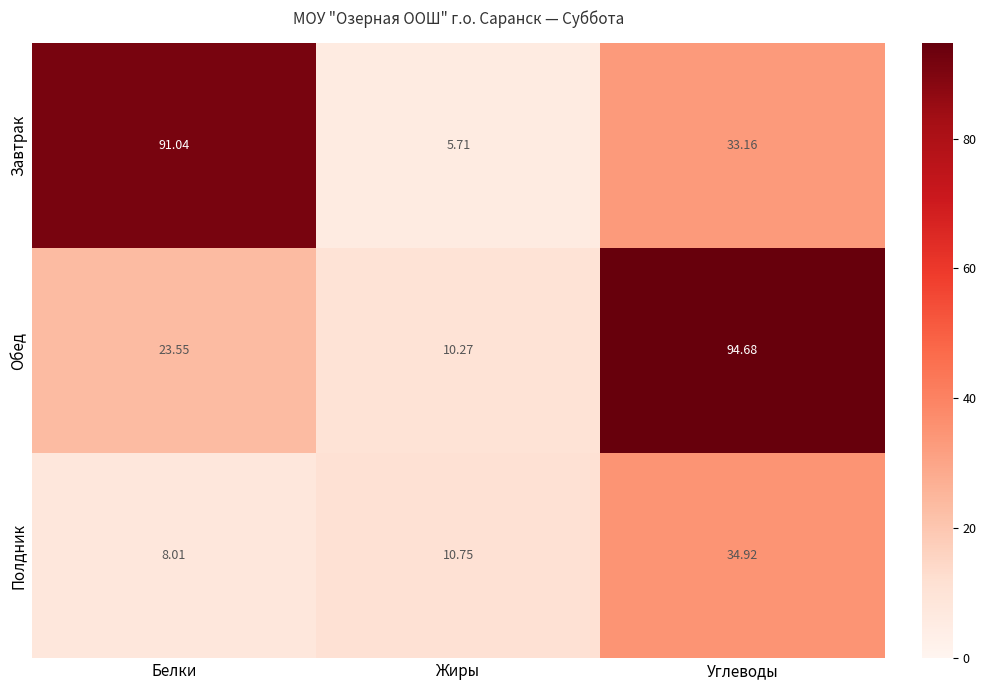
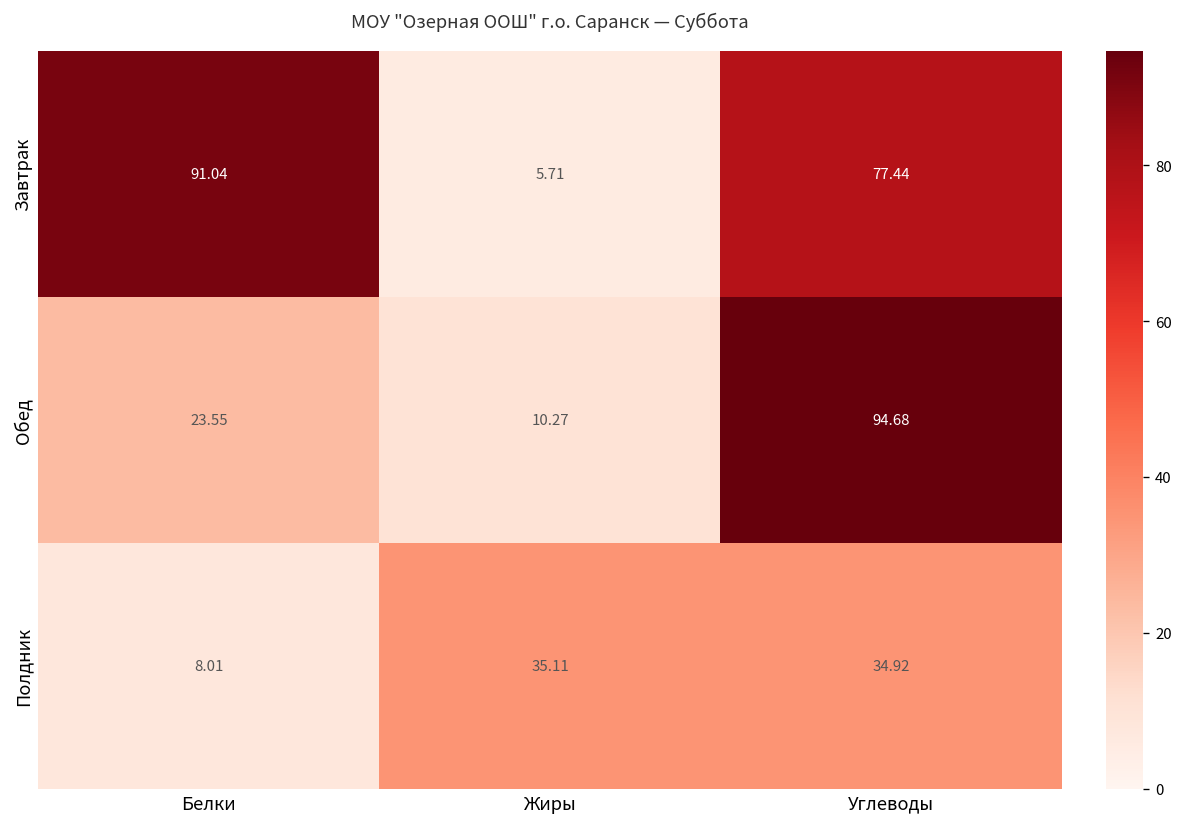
  {
    "Завтрак": {
      "Белки": 91.04,
      "Жиры": 5.71,
-     "Углеводы": 33.16
+     "Углеводы": 77.44
    },
    "Обед": {
      "Белки": 23.55,
      "Жиры": 10.27,
      "Углеводы": 94.68
    },
    "Полдник": {
      "Белки": 8.01,
-     "Жиры": 10.75,
+     "Жиры": 35.11,
      "Углеводы": 34.92
    }
  }
